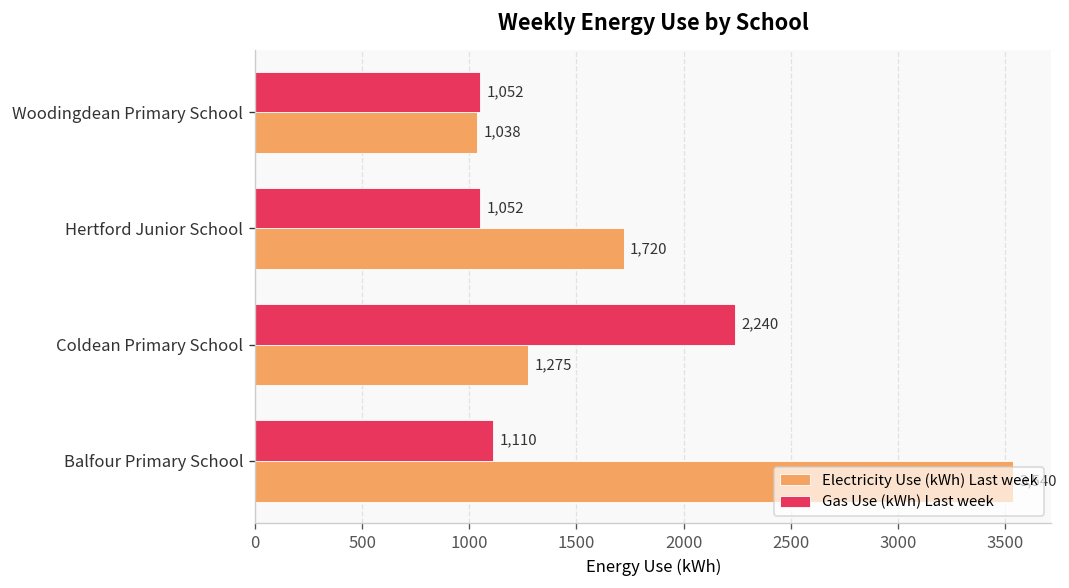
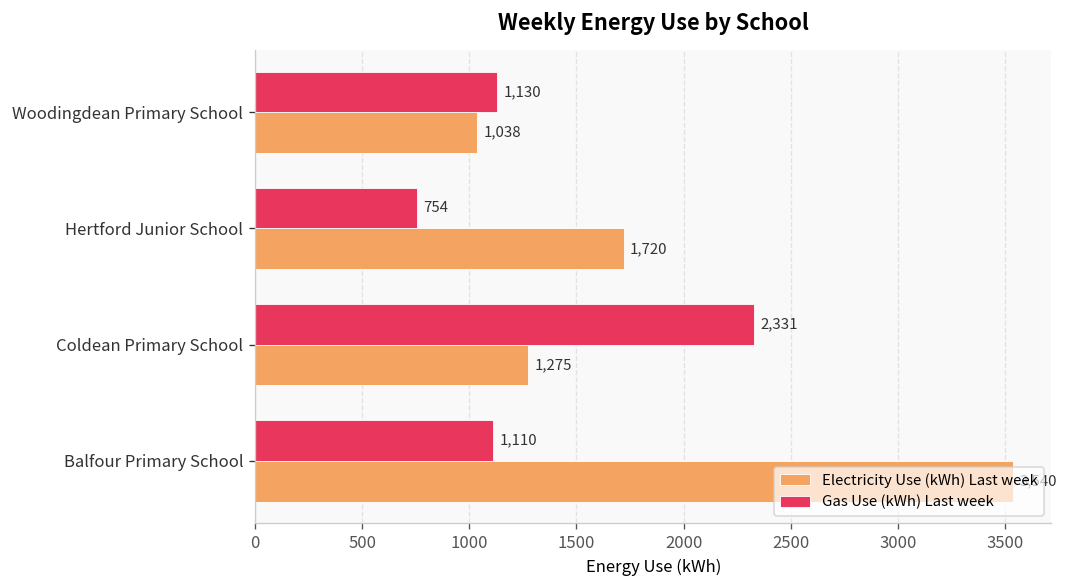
  {
    "Electricity Use (kWh) Last week": {
      "Woodingdean Primary School": "1,038",
      "Hertford Junior School": "1,720",
      "Coldean Primary School": "1,275"
    },
    "Gas Use (kWh) Last week": {
-     "Woodingdean Primary School": "1,052",
-     "Hertford Junior School": "1,052",
-     "Coldean Primary School": "2,240",
+     "Woodingdean Primary School": "1,130",
+     "Hertford Junior School": "754",
+     "Coldean Primary School": "2,331",
      "Balfour Primary School": "1,110"
    }
  }
